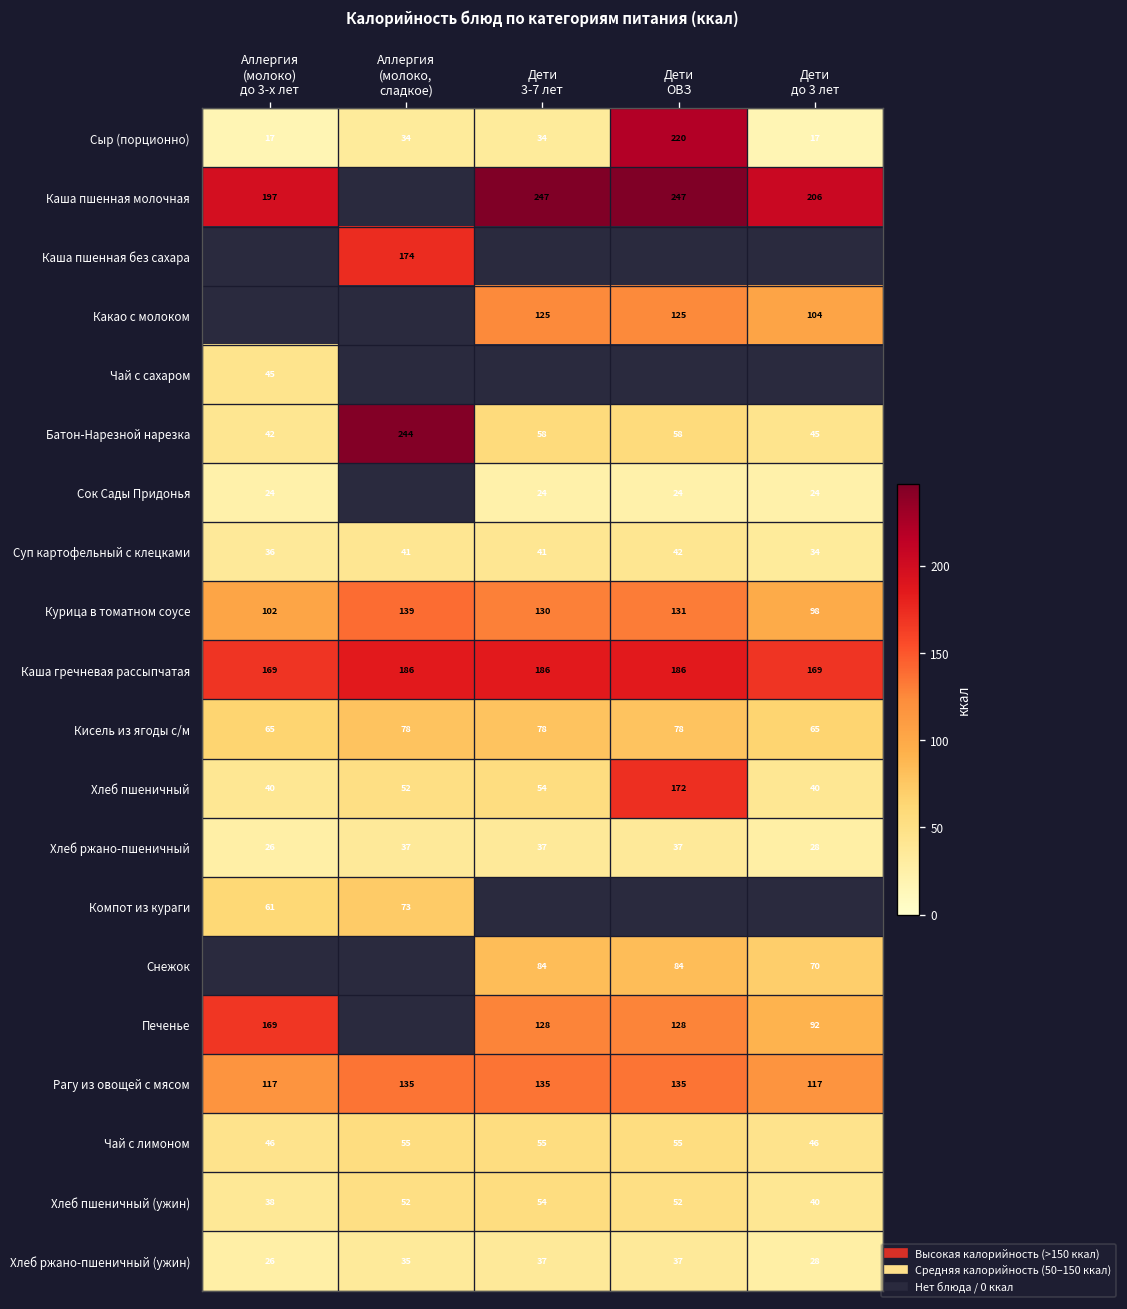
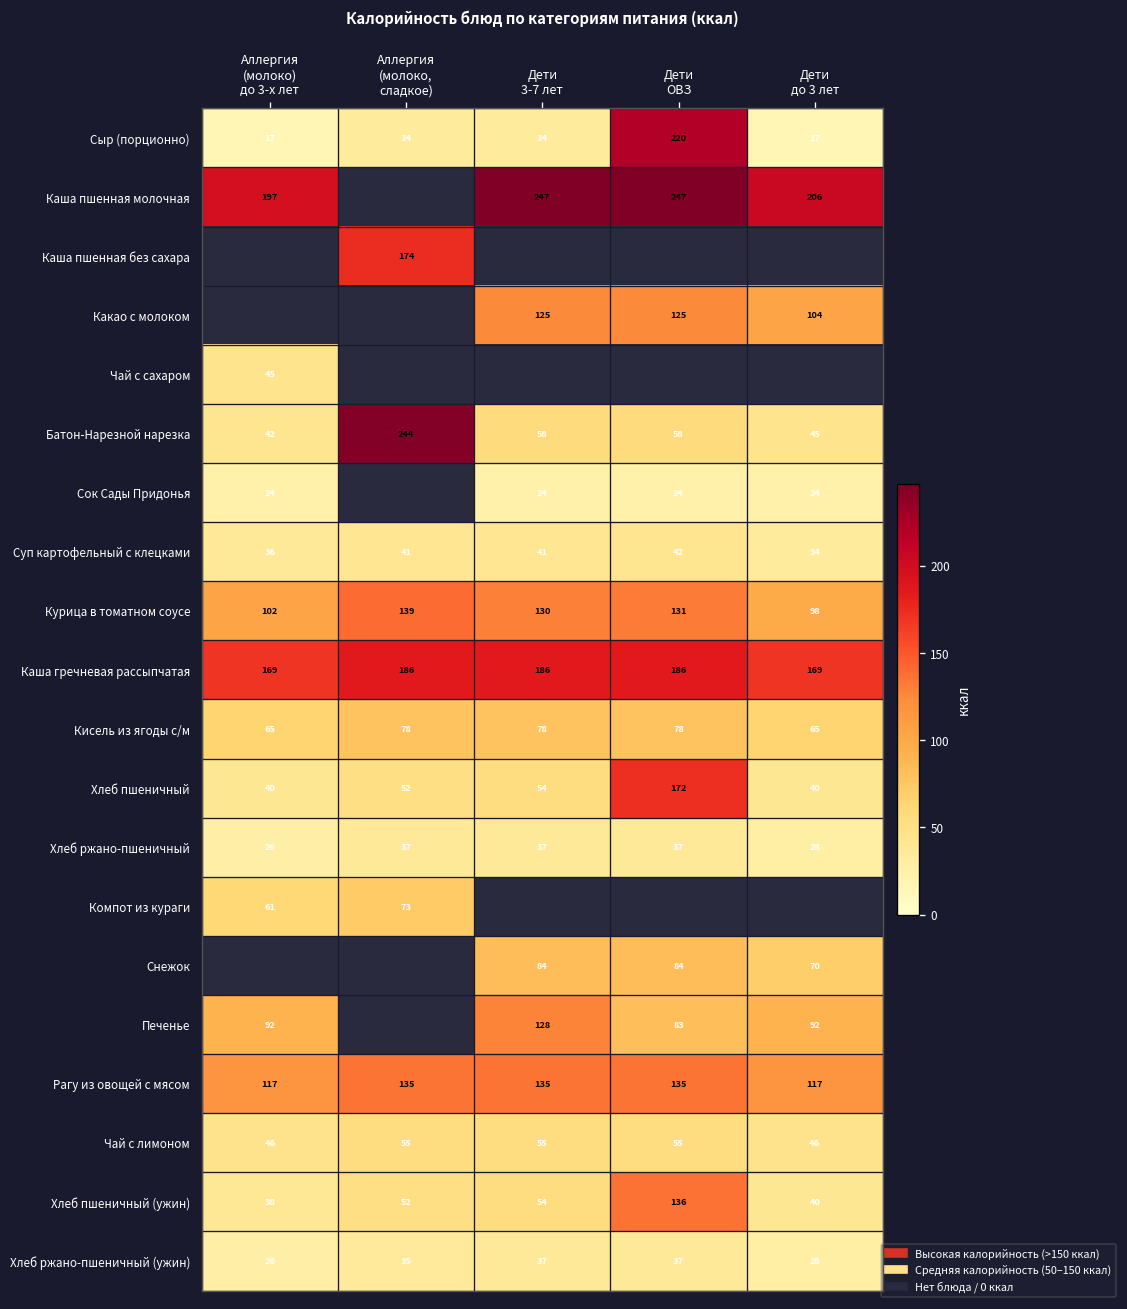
  {
    "Сыр (порционно)": {
      "Аллергия (молоко) до 3-х лет": 17,
      "Аллергия (молоко, сладкое)": 34,
      "Дети 3-7 лет": 34,
      "Дети ОВЗ": 220,
      "Дети до 3 лет": 17
    },
    "Каша пшенная молочная": {
      "Аллергия (молоко) до 3-х лет": 197,
      "Дети 3-7 лет": 247,
      "Дети ОВЗ": 247,
      "Дети до 3 лет": 206
    },
    "Каша пшенная без сахара": {
      "Аллергия (молоко, сладкое)": 174
    },
    "Какао с молоком": {
      "Дети 3-7 лет": 125,
      "Дети ОВЗ": 125,
      "Дети до 3 лет": 104
    },
    "Чай с сахаром": {
      "Аллергия (молоко) до 3-х лет": 45
    },
    "Батон-Нарезной нарезка": {
      "Аллергия (молоко) до 3-х лет": 42,
      "Аллергия (молоко, сладкое)": 244,
      "Дети 3-7 лет": 58,
      "Дети ОВЗ": 58,
      "Дети до 3 лет": 45
    },
    "Сок Сады Придонья": {
      "Аллергия (молоко) до 3-х лет": 24,
      "Дети 3-7 лет": 24,
      "Дети ОВЗ": 24,
      "Дети до 3 лет": 24
    },
    "Суп картофельный с клецками": {
      "Аллергия (молоко) до 3-х лет": 36,
      "Аллергия (молоко, сладкое)": 41,
      "Дети 3-7 лет": 41,
      "Дети ОВЗ": 42,
      "Дети до 3 лет": 34
    },
    "Курица в томатном соусе": {
      "Аллергия (молоко) до 3-х лет": 102,
      "Аллергия (молоко, сладкое)": 139,
      "Дети 3-7 лет": 130,
      "Дети ОВЗ": 131,
      "Дети до 3 лет": 98
    },
    "Каша гречневая рассыпчатая": {
      "Аллергия (молоко) до 3-х лет": 169,
      "Аллергия (молоко, сладкое)": 186,
      "Дети 3-7 лет": 186,
      "Дети ОВЗ": 186,
      "Дети до 3 лет": 169
    },
    "Кисель из ягоды с/м": {
      "Аллергия (молоко) до 3-х лет": 65,
      "Аллергия (молоко, сладкое)": 78,
      "Дети 3-7 лет": 78,
      "Дети ОВЗ": 78,
      "Дети до 3 лет": 65
    },
    "Хлеб пшеничный": {
      "Аллергия (молоко) до 3-х лет": 40,
      "Аллергия (молоко, сладкое)": 52,
      "Дети 3-7 лет": 54,
      "Дети ОВЗ": 172,
      "Дети до 3 лет": 40
    },
    "Хлеб ржано-пшеничный": {
      "Аллергия (молоко) до 3-х лет": 26,
      "Аллергия (молоко, сладкое)": 37,
      "Дети 3-7 лет": 37,
      "Дети ОВЗ": 37,
      "Дети до 3 лет": 28
    },
    "Компот из кураги": {
      "Аллергия (молоко) до 3-х лет": 61,
      "Аллергия (молоко, сладкое)": 73
    },
    "Снежок": {
      "Дети 3-7 лет": 84,
      "Дети ОВЗ": 84,
      "Дети до 3 лет": 70
    },
    "Печенье": {
-     "Аллергия (молоко) до 3-х лет": 169,
+     "Аллергия (молоко) до 3-х лет": 92,
      "Дети 3-7 лет": 128,
-     "Дети ОВЗ": 128,
+     "Дети ОВЗ": 83,
      "Дети до 3 лет": 92
    },
    "Рагу из овощей с мясом": {
      "Аллергия (молоко) до 3-х лет": 117,
      "Аллергия (молоко, сладкое)": 135,
      "Дети 3-7 лет": 135,
      "Дети ОВЗ": 135,
      "Дети до 3 лет": 117
    },
    "Чай с лимоном": {
      "Аллергия (молоко) до 3-х лет": 46,
      "Аллергия (молоко, сладкое)": 55,
      "Дети 3-7 лет": 55,
      "Дети ОВЗ": 55,
      "Дети до 3 лет": 46
    },
    "Хлеб пшеничный (ужин)": {
      "Аллергия (молоко) до 3-х лет": 38,
      "Аллергия (молоко, сладкое)": 52,
      "Дети 3-7 лет": 54,
-     "Дети ОВЗ": 52,
+     "Дети ОВЗ": 136,
      "Дети до 3 лет": 40
    },
    "Хлеб ржано-пшеничный (ужин)": {
      "Аллергия (молоко) до 3-х лет": 26,
      "Аллергия (молоко, сладкое)": 35,
      "Дети 3-7 лет": 37,
      "Дети ОВЗ": 37,
      "Дети до 3 лет": 28
    }
  }
